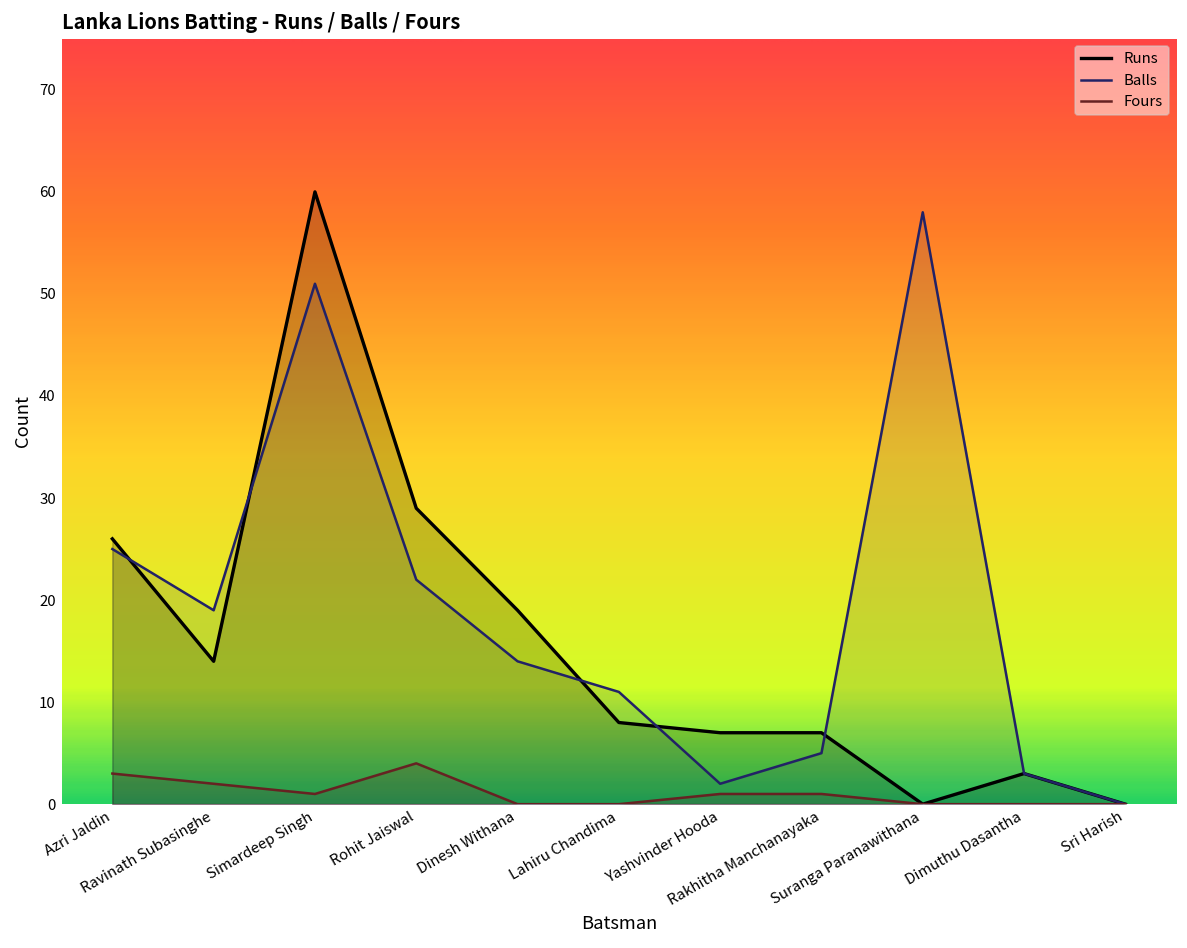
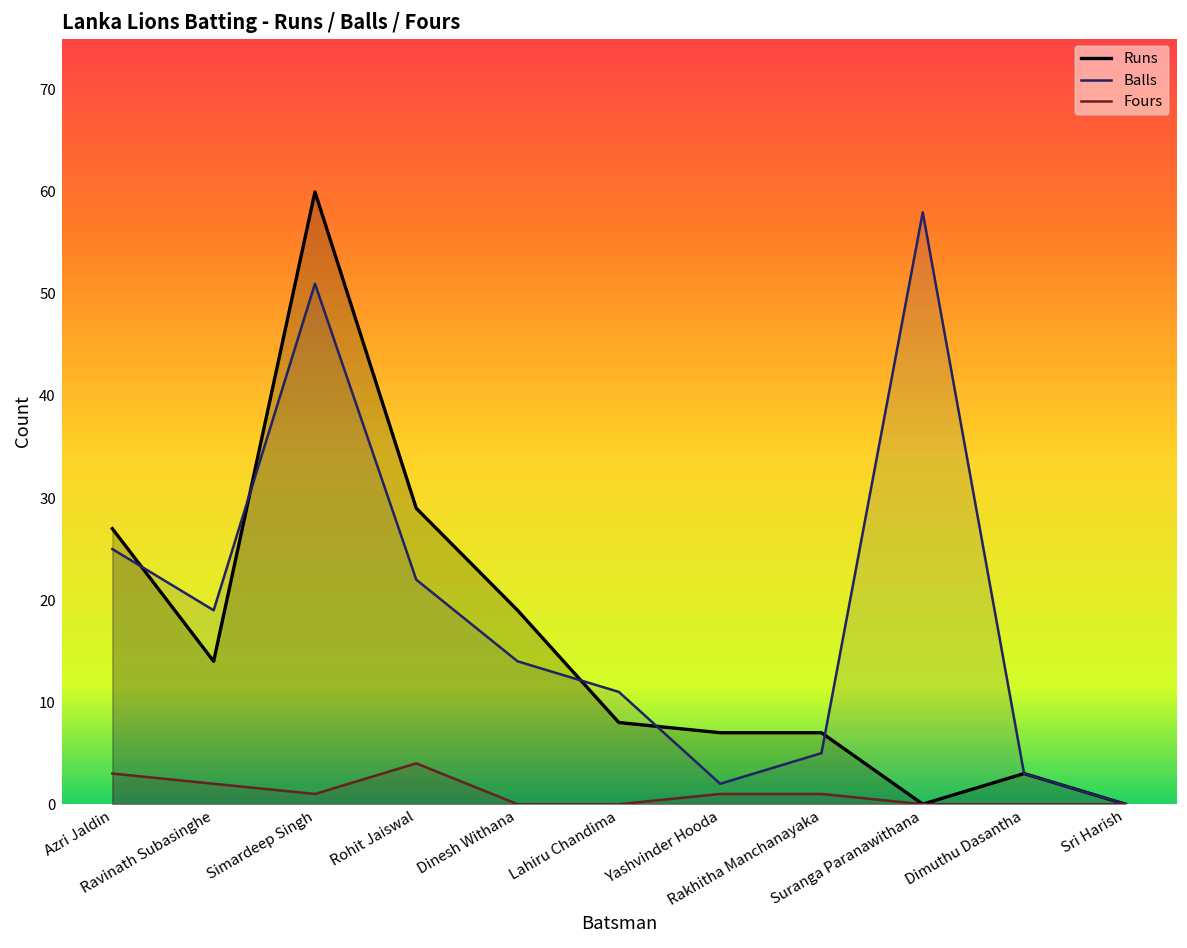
  {
    "Runs": {
-     "Azri Jaldin": 26,
+     "Azri Jaldin": 27,
      "Ravinath Subasinghe": 14,
      "Simardeep Singh": 60,
      "Rohit Jaiswal": 29,
      "Dinesh Withana": 19,
      "Lahiru Chandima": 8,
      "Yashvinder Hooda": 7,
      "Rakhitha Manchanayaka": 7
    },
    "Balls": {
      "Azri Jaldin": 25,
      "Ravinath Subasinghe": 19,
      "Simardeep Singh": 51,
      "Rohit Jaiswal": 22,
      "Dinesh Withana": 14,
      "Lahiru Chandima": 11,
      "Yashvinder Hooda": 2,
      "Rakhitha Manchanayaka": 5,
      "Suranga Paranawithana": 58
    },
    "Fours": {
      "Azri Jaldin": 3,
      "Ravinath Subasinghe": 2,
      "Simardeep Singh": 1,
      "Rohit Jaiswal": 4,
      "Dinesh Withana": 0,
      "Lahiru Chandima": 0,
      "Yashvinder Hooda": 1,
      "Rakhitha Manchanayaka": 1,
      "Dimuthu Dasantha": 0
    }
  }
